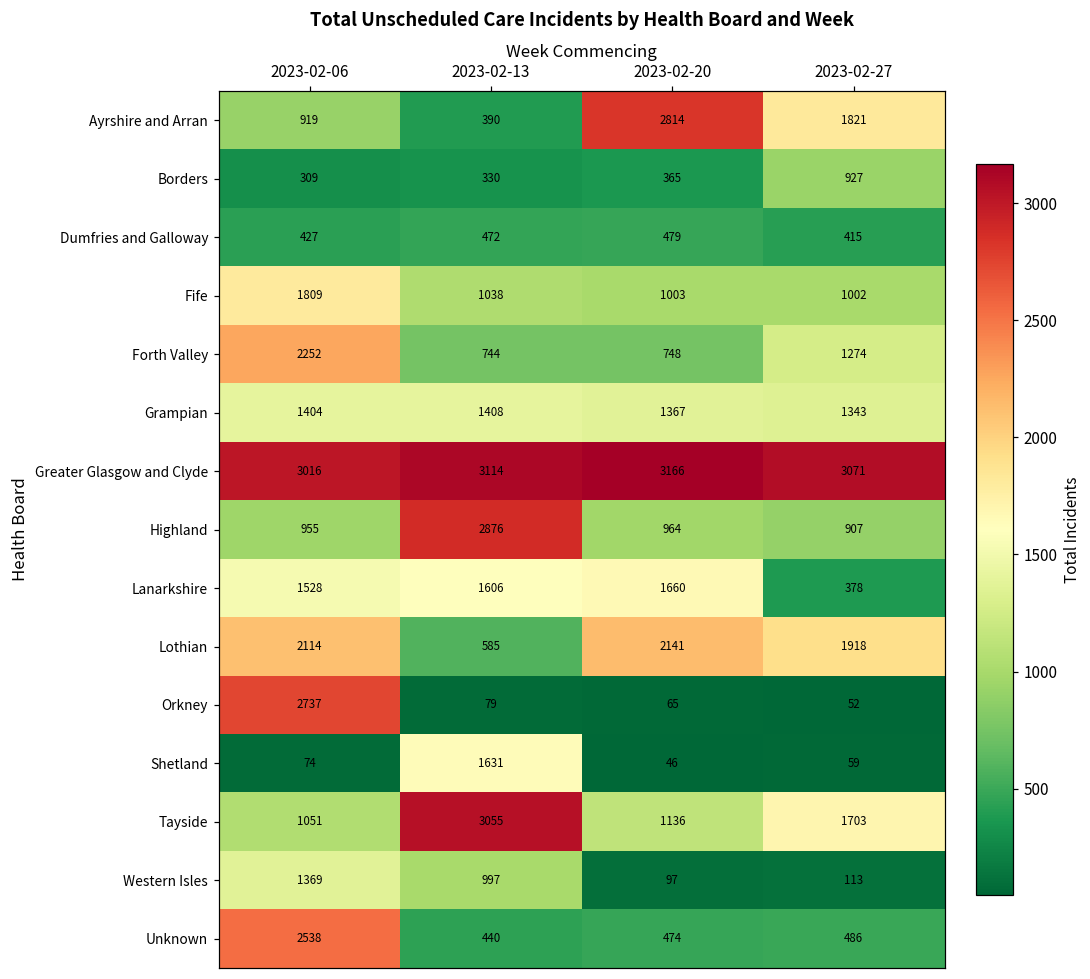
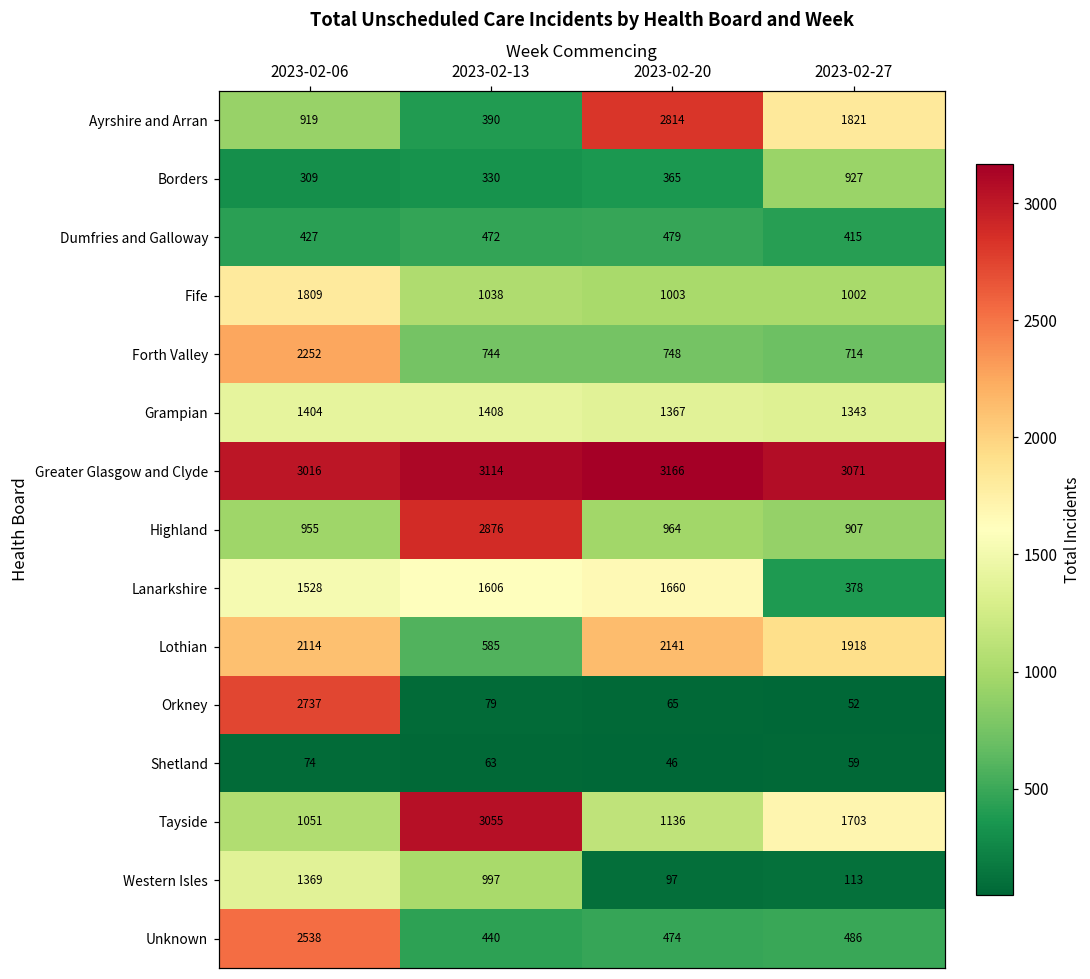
  {
    "Ayrshire and Arran": {
      "2023-02-06": 919,
      "2023-02-13": 390,
      "2023-02-20": 2814,
      "2023-02-27": 1821
    },
    "Borders": {
      "2023-02-06": 309,
      "2023-02-13": 330,
      "2023-02-20": 365,
      "2023-02-27": 927
    },
    "Dumfries and Galloway": {
      "2023-02-06": 427,
      "2023-02-13": 472,
      "2023-02-20": 479,
      "2023-02-27": 415
    },
    "Fife": {
      "2023-02-06": 1809,
      "2023-02-13": 1038,
      "2023-02-20": 1003,
      "2023-02-27": 1002
    },
    "Forth Valley": {
      "2023-02-06": 2252,
      "2023-02-13": 744,
      "2023-02-20": 748,
-     "2023-02-27": 1274
+     "2023-02-27": 714
    },
    "Grampian": {
      "2023-02-06": 1404,
      "2023-02-13": 1408,
      "2023-02-20": 1367,
      "2023-02-27": 1343
    },
    "Greater Glasgow and Clyde": {
      "2023-02-06": 3016,
      "2023-02-13": 3114,
      "2023-02-20": 3166,
      "2023-02-27": 3071
    },
    "Highland": {
      "2023-02-06": 955,
      "2023-02-13": 2876,
      "2023-02-20": 964,
      "2023-02-27": 907
    },
    "Lanarkshire": {
      "2023-02-06": 1528,
      "2023-02-13": 1606,
      "2023-02-20": 1660,
      "2023-02-27": 378
    },
    "Lothian": {
      "2023-02-06": 2114,
      "2023-02-13": 585,
      "2023-02-20": 2141,
      "2023-02-27": 1918
    },
    "Orkney": {
      "2023-02-06": 2737,
      "2023-02-13": 79,
      "2023-02-20": 65,
      "2023-02-27": 52
    },
    "Shetland": {
      "2023-02-06": 74,
-     "2023-02-13": 1631,
+     "2023-02-13": 63,
      "2023-02-20": 46,
      "2023-02-27": 59
    },
    "Tayside": {
      "2023-02-06": 1051,
      "2023-02-13": 3055,
      "2023-02-20": 1136,
      "2023-02-27": 1703
    },
    "Western Isles": {
      "2023-02-06": 1369,
      "2023-02-13": 997,
      "2023-02-20": 97,
      "2023-02-27": 113
    },
    "Unknown": {
      "2023-02-06": 2538,
      "2023-02-13": 440,
      "2023-02-20": 474,
      "2023-02-27": 486
    }
  }
